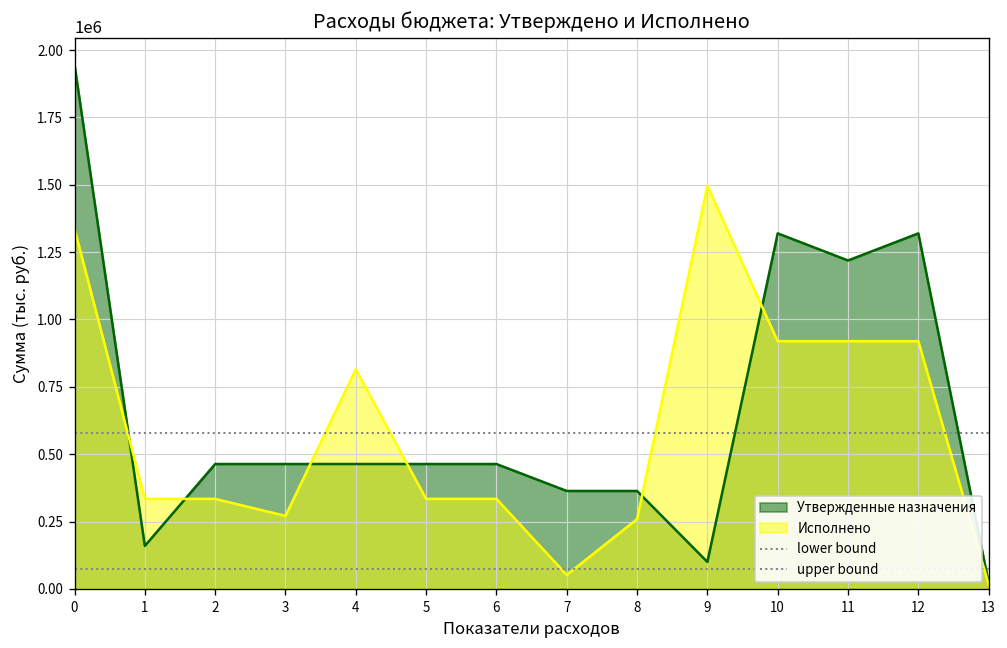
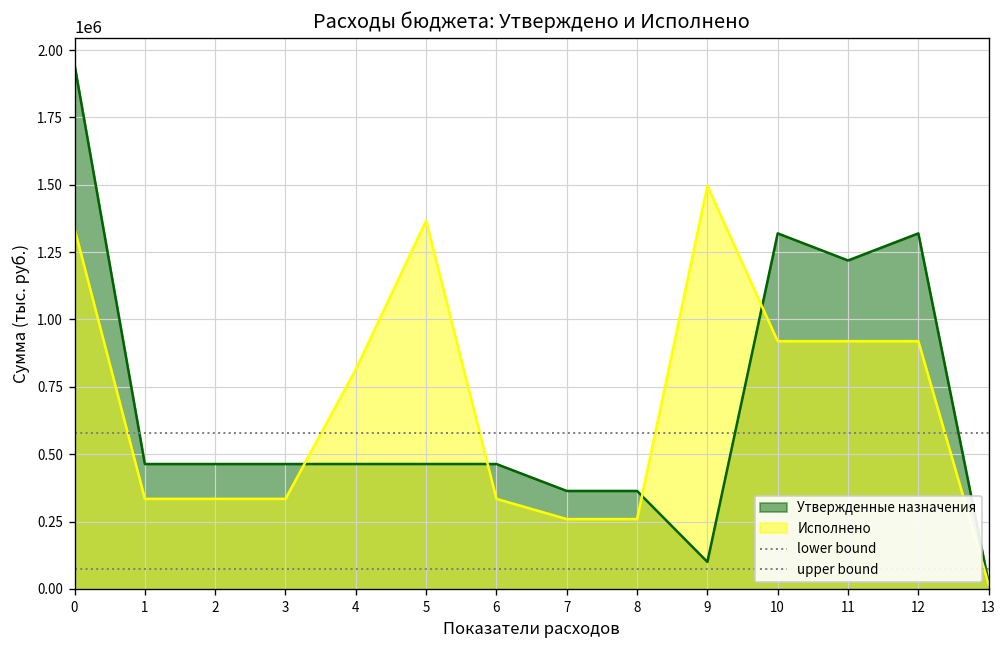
  {
    "Утвержденные назначения": {
      "0": 1950000,
-     "1": 160000,
+     "1": 460000,
      "2": 460000,
      "3": 460000,
      "4": 460000,
      "5": 460000,
      "6": 460000,
      "7": 360000,
      "8": 360000,
      "9": 100000,
      "10": 1320000,
      "11": 1220000,
      "12": 1320000
    },
    "Исполнено": {
      "0": 1340000,
      "1": 330000,
      "2": 330000,
-     "3": 270000,
+     "3": 330000,
      "4": 810000,
-     "5": 330000,
+     "5": 1370000,
      "6": 330000,
-     "7": 50000,
+     "7": 260000,
      "8": 260000,
      "9": 1500000,
      "10": 920000,
      "11": 920000,
      "12": 920000
    }
  }
